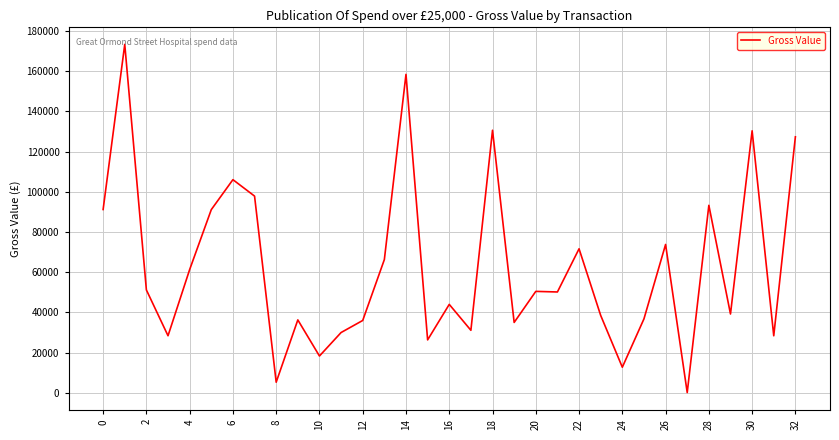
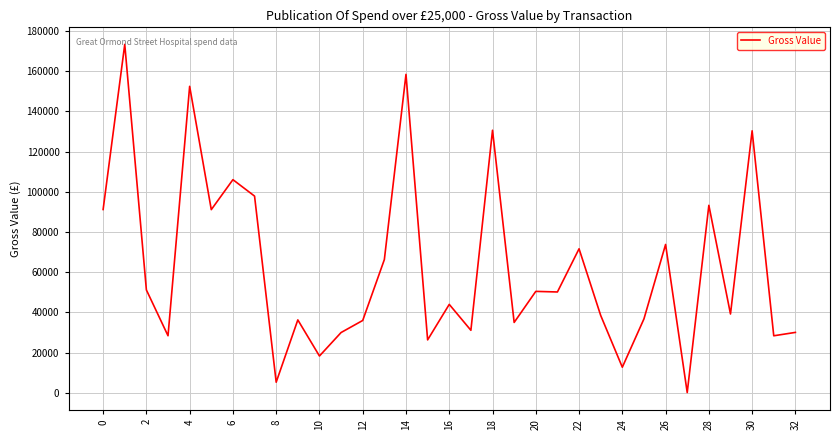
  {
    "0": 91000,
    "2": 51000,
-   "4": 61000,
+   "4": 153000,
    "6": 106000,
    "8": 5000,
    "10": 18000,
    "12": 36000,
    "14": 158000,
    "16": 44000,
    "18": 131000,
    "20": 50000,
    "22": 72000,
    "24": 13000,
    "26": 74000,
    "28": 93000,
    "30": 130000,
-   "32": 127000
+   "32": 30000
  }
